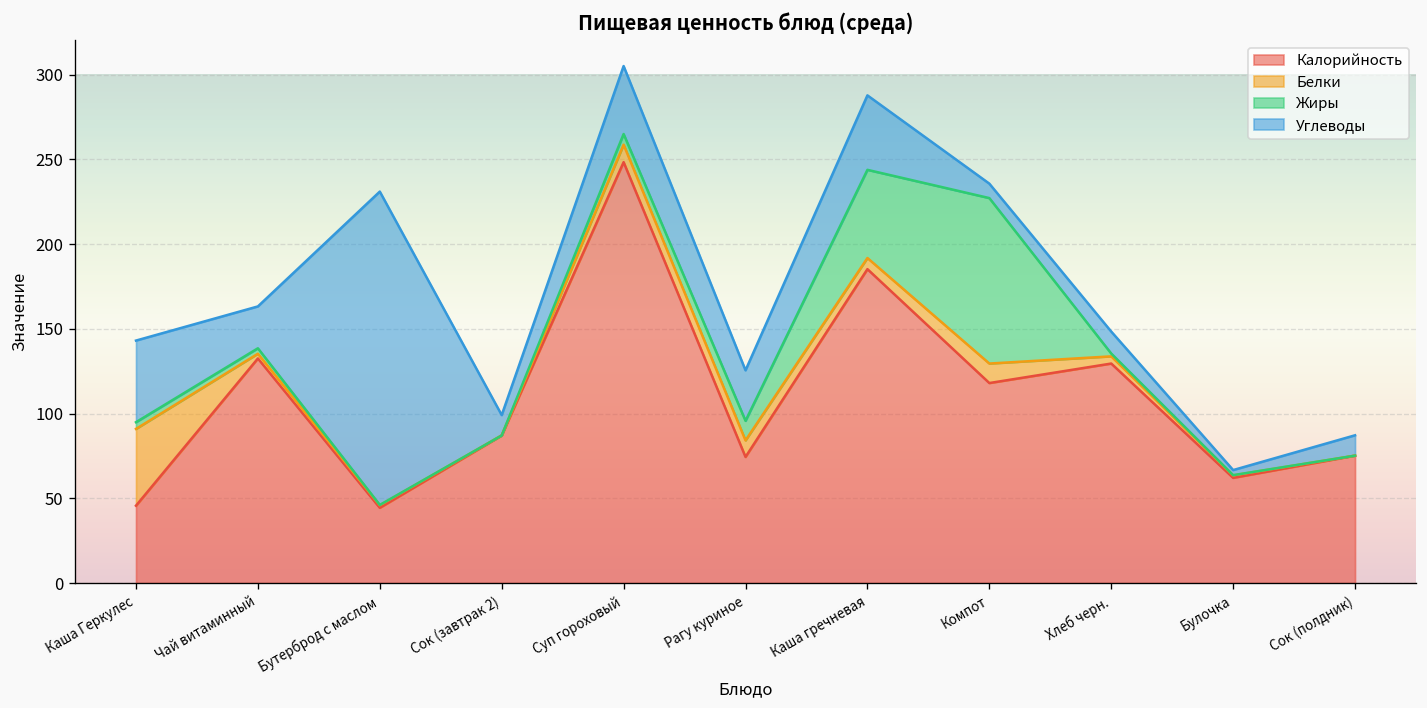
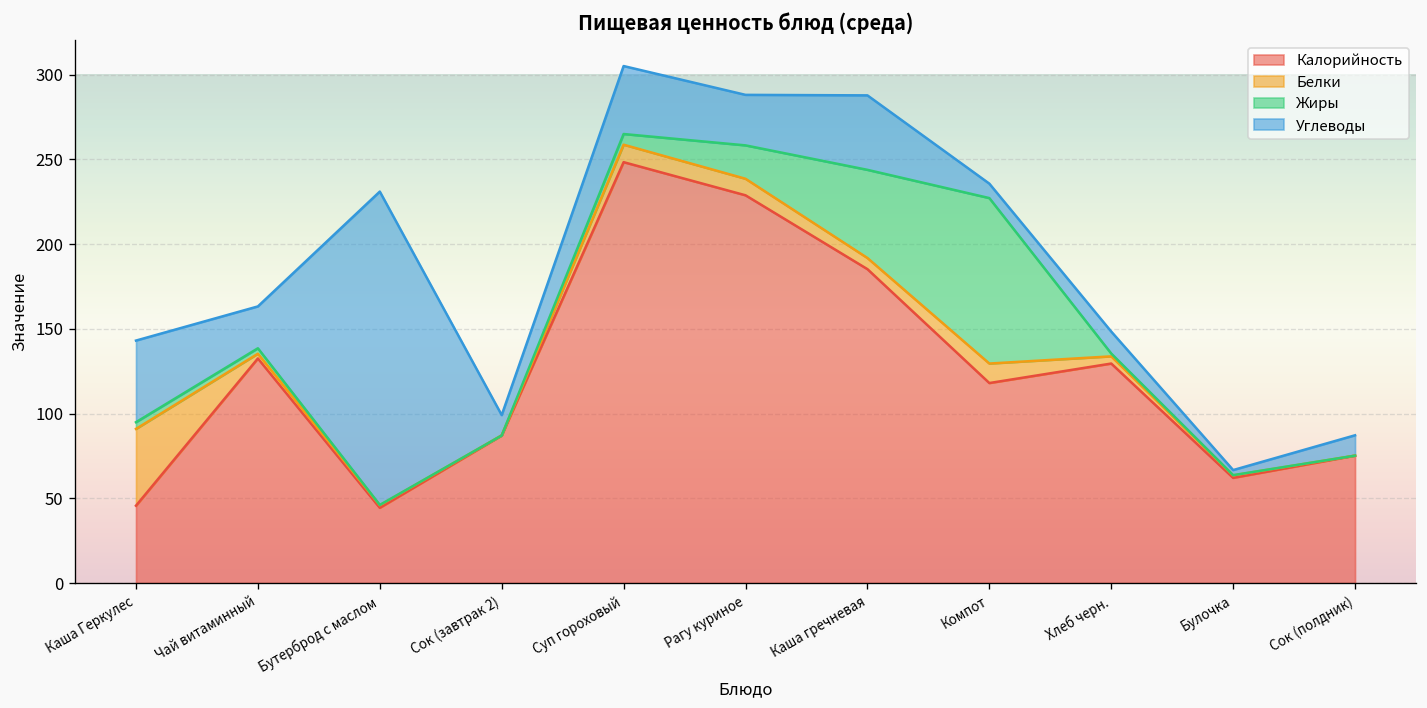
  {
    "Калорийность": {
      "Каша Геркулес": 46,
      "Чай витаминный": 133,
      "Суп гороховый": 248,
-     "Рагу куриное": 74,
+     "Рагу куриное": 229,
      "Каша гречневая": 185,
      "Компот": 118,
      "Хлеб черн.": 130
    },
    "Белки": {
      "Каша Геркулес": 45,
      "Чай витаминный": 3,
      "Суп гороховый": 10,
      "Рагу куриное": 10,
      "Каша гречневая": 7,
      "Компот": 12
    },
    "Жиры": {
      "Каша Геркулес": 4,
      "Чай витаминный": 3,
      "Суп гороховый": 6,
-     "Рагу куриное": 12,
+     "Рагу куриное": 20,
      "Каша гречневая": 52,
      "Компот": 98
    },
    "Углеводы": {
      "Каша Геркулес": 48,
      "Чай витаминный": 25,
      "Бутерброд с маслом": 185,
      "Сок (завтрак 2)": 12,
      "Суп гороховый": 40,
      "Рагу куриное": 30,
      "Каша гречневая": 44,
      "Компот": 9,
      "Хлеб черн.": 13,
      "Булочка": 3,
      "Сок (полдник)": 12
    }
  }
